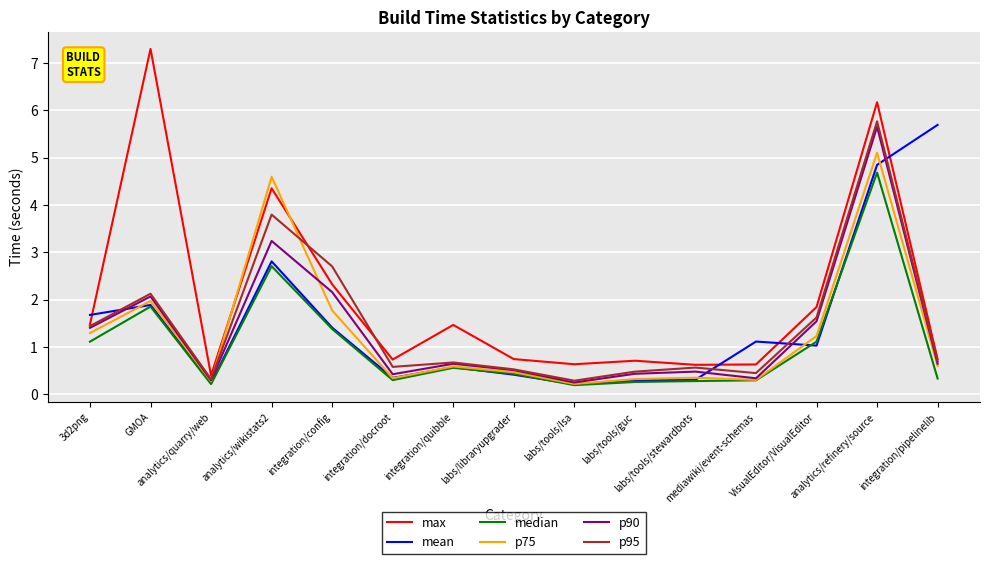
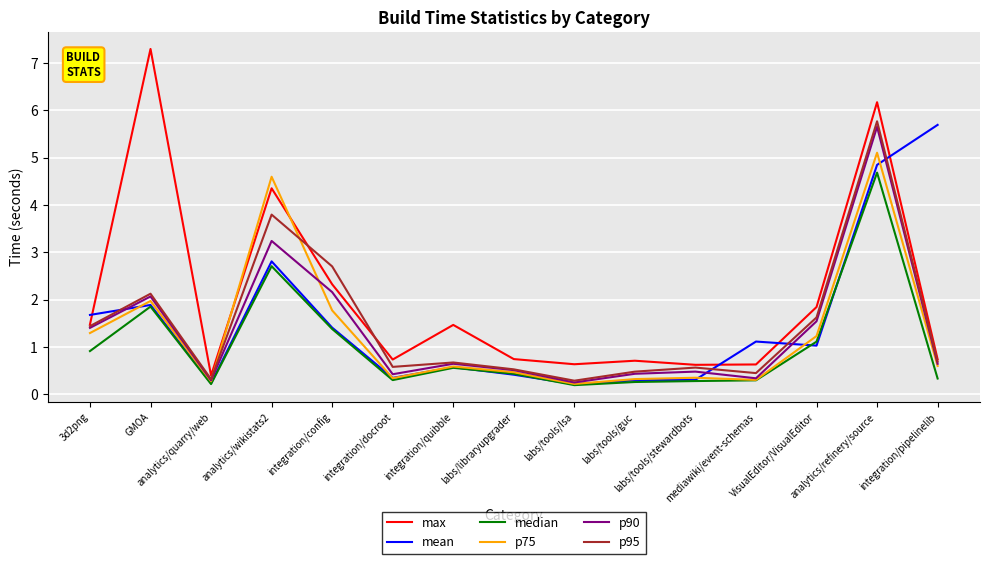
  {
    "max": {
      "GMOA": 7.3,
      "analytics/quarry/web": 0.4,
      "analytics/wikistats2": 4.3,
      "integration/config": 2.3,
      "integration/docroot": 0.7,
      "integration/quibble": 1.5,
      "labs/libraryupgrader": 0.7,
      "labs/tools/Isa": 0.6,
      "labs/tools/guc": 0.7,
      "labs/tools/stewardbots": 0.6,
      "mediawiki/event-schemas": 0.6,
      "VisualEditor/VisualEditor": 1.8,
      "analytics/refinery/source": 6.2
    },
    "mean": {
      "3d2png": 1.7,
      "analytics/wikistats2": 2.8,
      "mediawiki/event-schemas": 1.1,
      "VisualEditor/VisualEditor": 1.0,
      "analytics/refinery/source": 4.8,
      "integration/pipelinelib": 5.7
    },
    "median": {
-     "3d2png": 1.1,
+     "3d2png": 0.9,
      "analytics/wikistats2": 2.7,
      "VisualEditor/VisualEditor": 1.1,
      "analytics/refinery/source": 4.7,
      "integration/pipelinelib": 0.3
    },
    "p75": {
      "3d2png": 1.3,
      "GMOA": 2.0,
      "analytics/wikistats2": 4.6,
      "integration/config": 1.8,
      "VisualEditor/VisualEditor": 1.2,
      "analytics/refinery/source": 5.1
    },
    "p90": {
      "GMOA": 2.1,
      "analytics/wikistats2": 3.2,
      "integration/config": 2.2,
      "integration/docroot": 0.4,
      "labs/tools/stewardbots": 0.5,
      "VisualEditor/VisualEditor": 1.5,
      "analytics/refinery/source": 5.6
    },
    "p95": {
      "GMOA": 2.1,
      "analytics/wikistats2": 3.8,
      "integration/config": 2.7,
      "integration/docroot": 0.6,
      "labs/tools/stewardbots": 0.6,
      "mediawiki/event-schemas": 0.4,
      "VisualEditor/VisualEditor": 1.6,
      "analytics/refinery/source": 5.8
    }
  }
